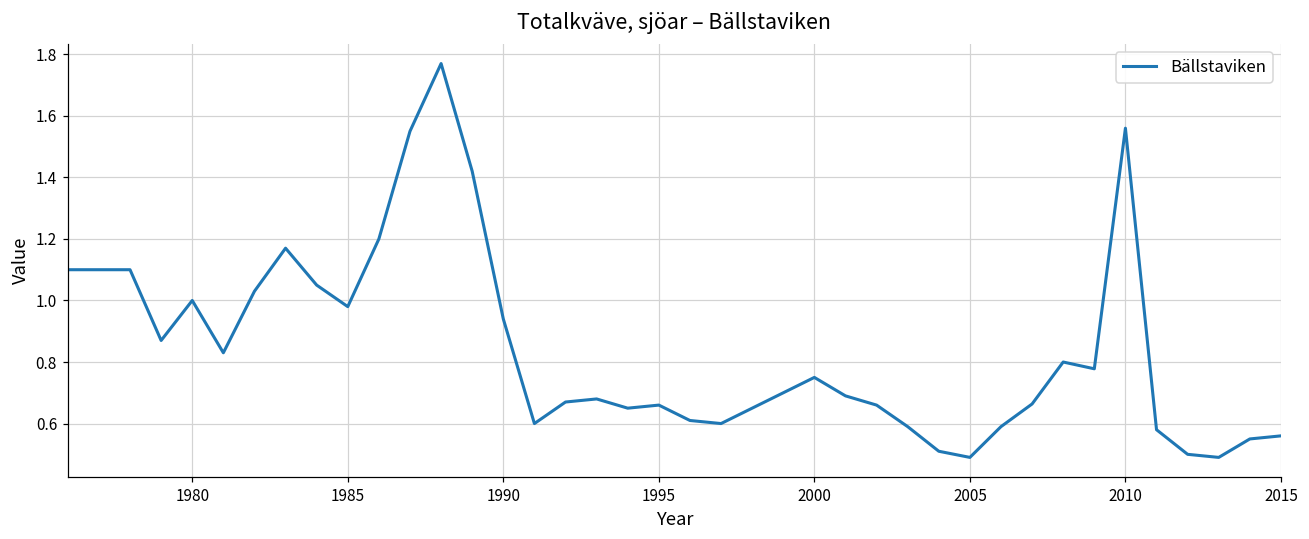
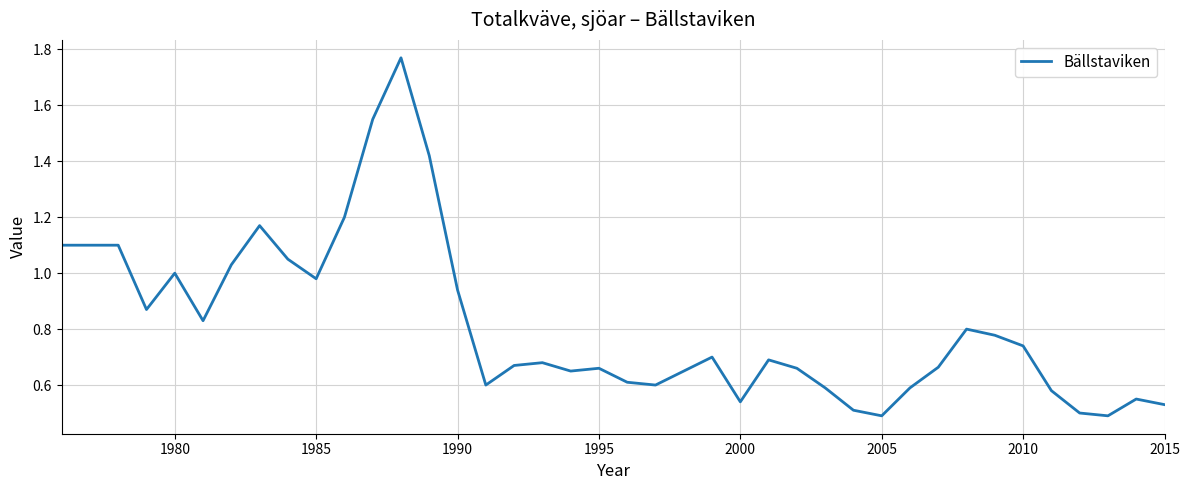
  {
    "1980": 1.00,
    "1985": 0.98,
    "1990": 0.94,
    "1995": 0.66,
-   "2000": 0.75,
+   "2000": 0.54,
    "2005": 0.49,
-   "2010": 1.56,
-   "2015": 0.56
+   "2010": 0.74,
+   "2015": 0.53
  }
